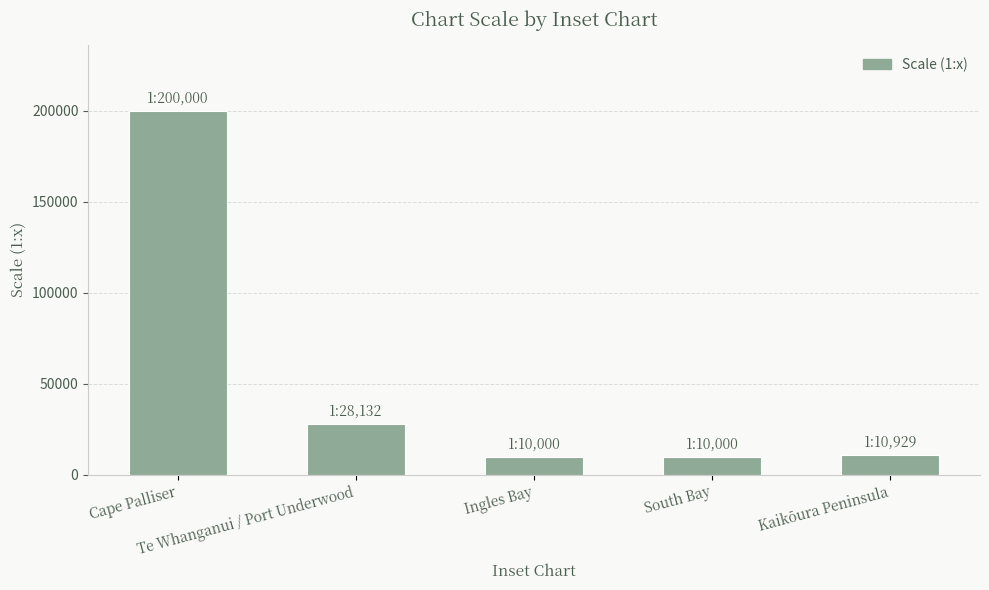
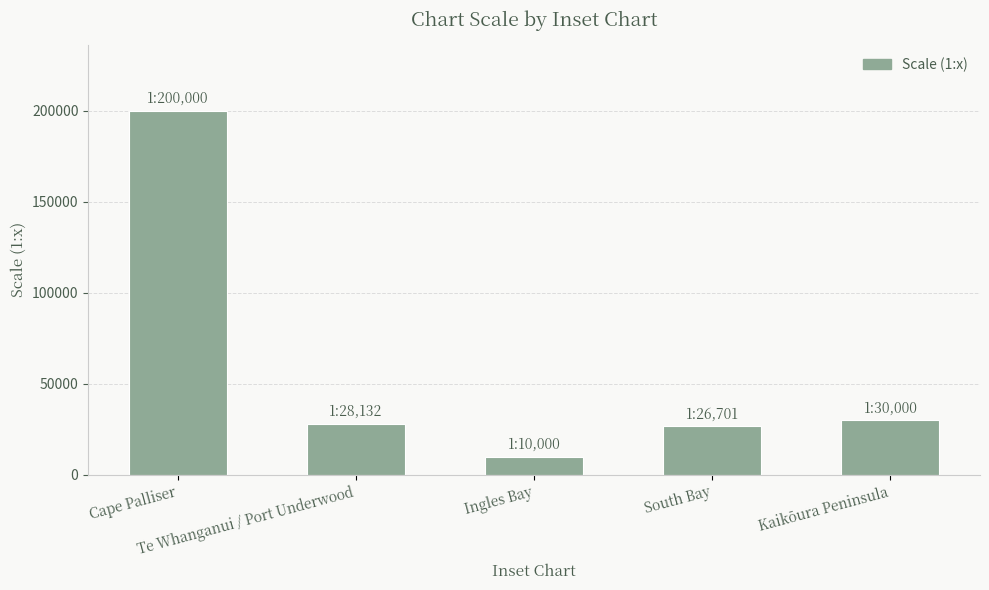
  {
    "Cape Palliser": "200,000",
    "Te Whanganui / Port Underwood": "28,132",
    "Ingles Bay": "10,000",
-   "South Bay": "10,000",
-   "Kaikōura Peninsula": "10,929"
+   "South Bay": "26,701",
+   "Kaikōura Peninsula": "30,000"
  }
